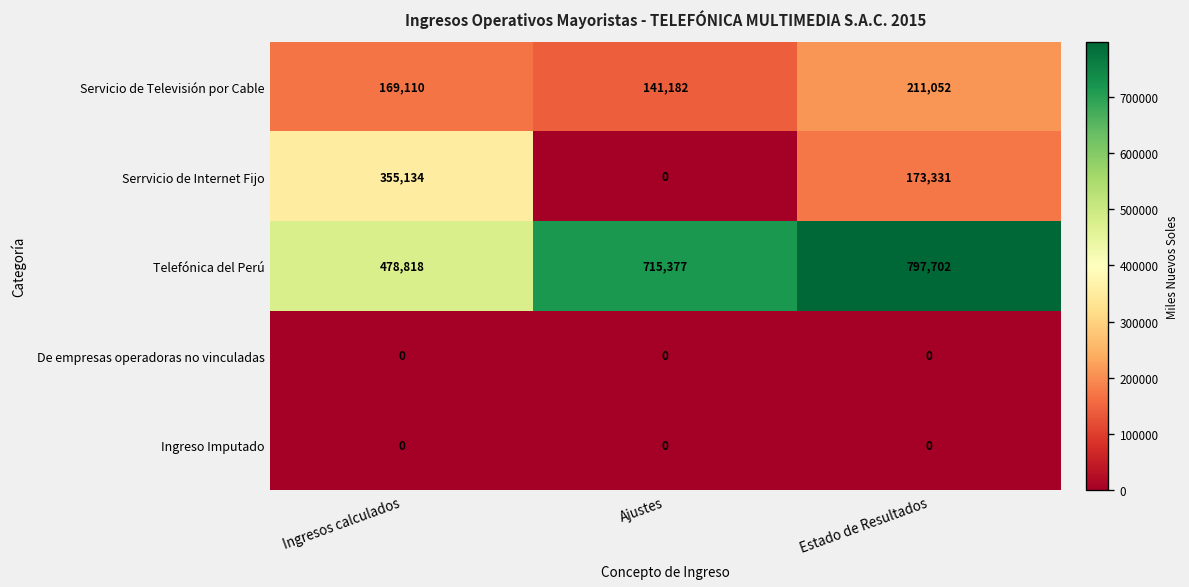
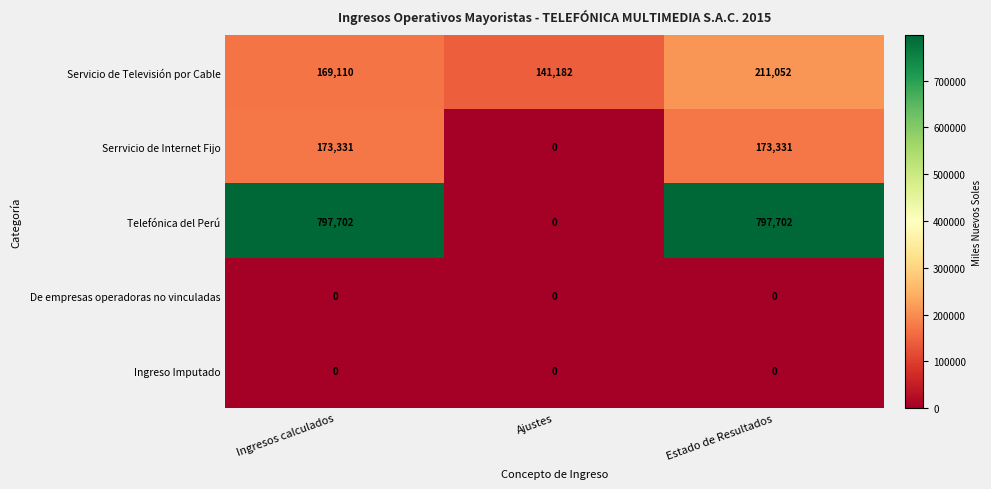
  {
    "Servicio de Televisión por Cable": {
      "Ingresos calculados": "169,110",
      "Ajustes": "141,182",
      "Estado de Resultados": "211,052"
    },
    "Serrvicio de Internet Fijo": {
-     "Ingresos calculados": "355,134",
+     "Ingresos calculados": "173,331",
      "Ajustes": "0",
      "Estado de Resultados": "173,331"
    },
    "Telefónica del Perú": {
-     "Ingresos calculados": "478,818",
-     "Ajustes": "715,377",
+     "Ingresos calculados": "797,702",
+     "Ajustes": "0",
      "Estado de Resultados": "797,702"
    },
    "De empresas operadoras no vinculadas": {
      "Ingresos calculados": "0",
      "Ajustes": "0",
      "Estado de Resultados": "0"
    },
    "Ingreso Imputado": {
      "Ingresos calculados": "0",
      "Ajustes": "0",
      "Estado de Resultados": "0"
    }
  }
